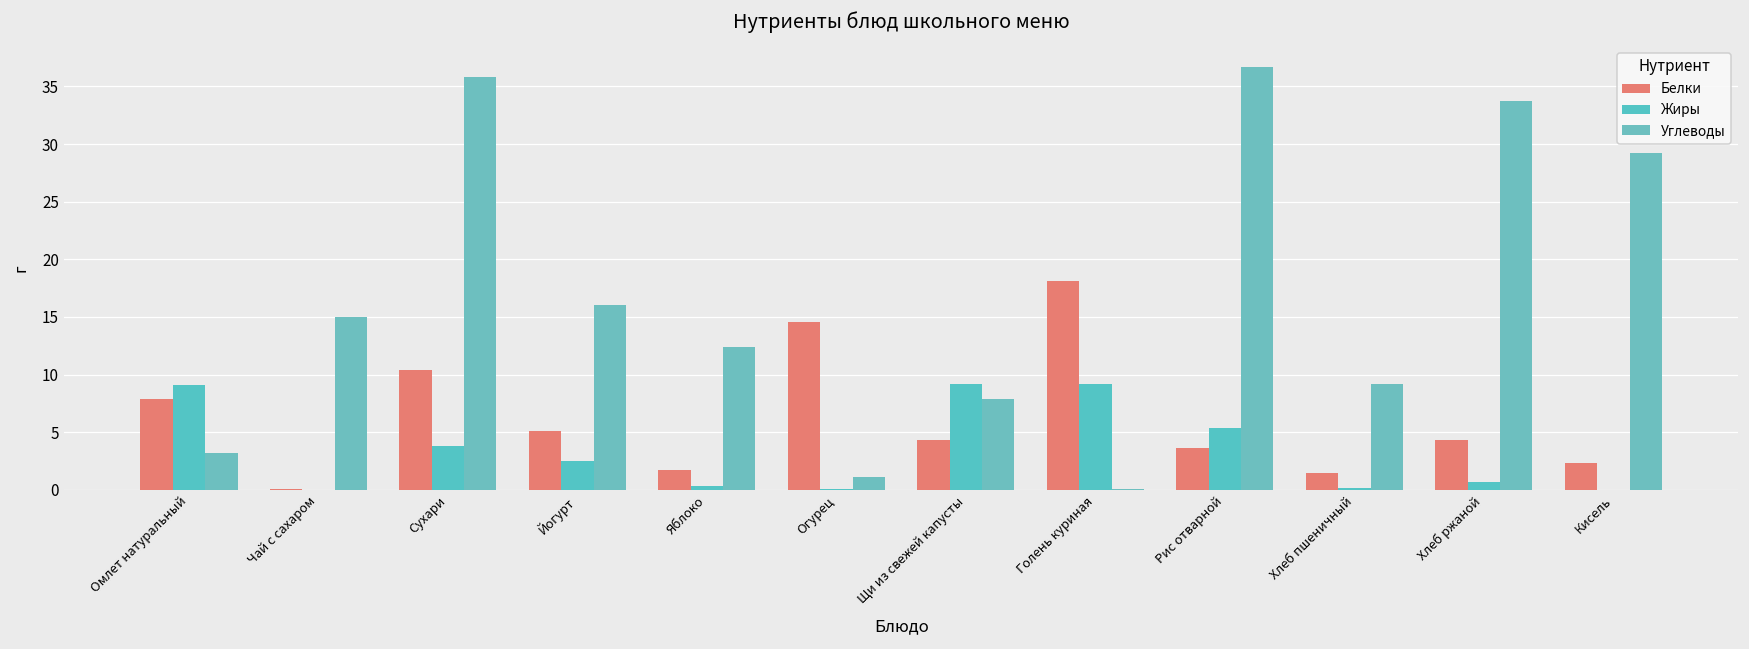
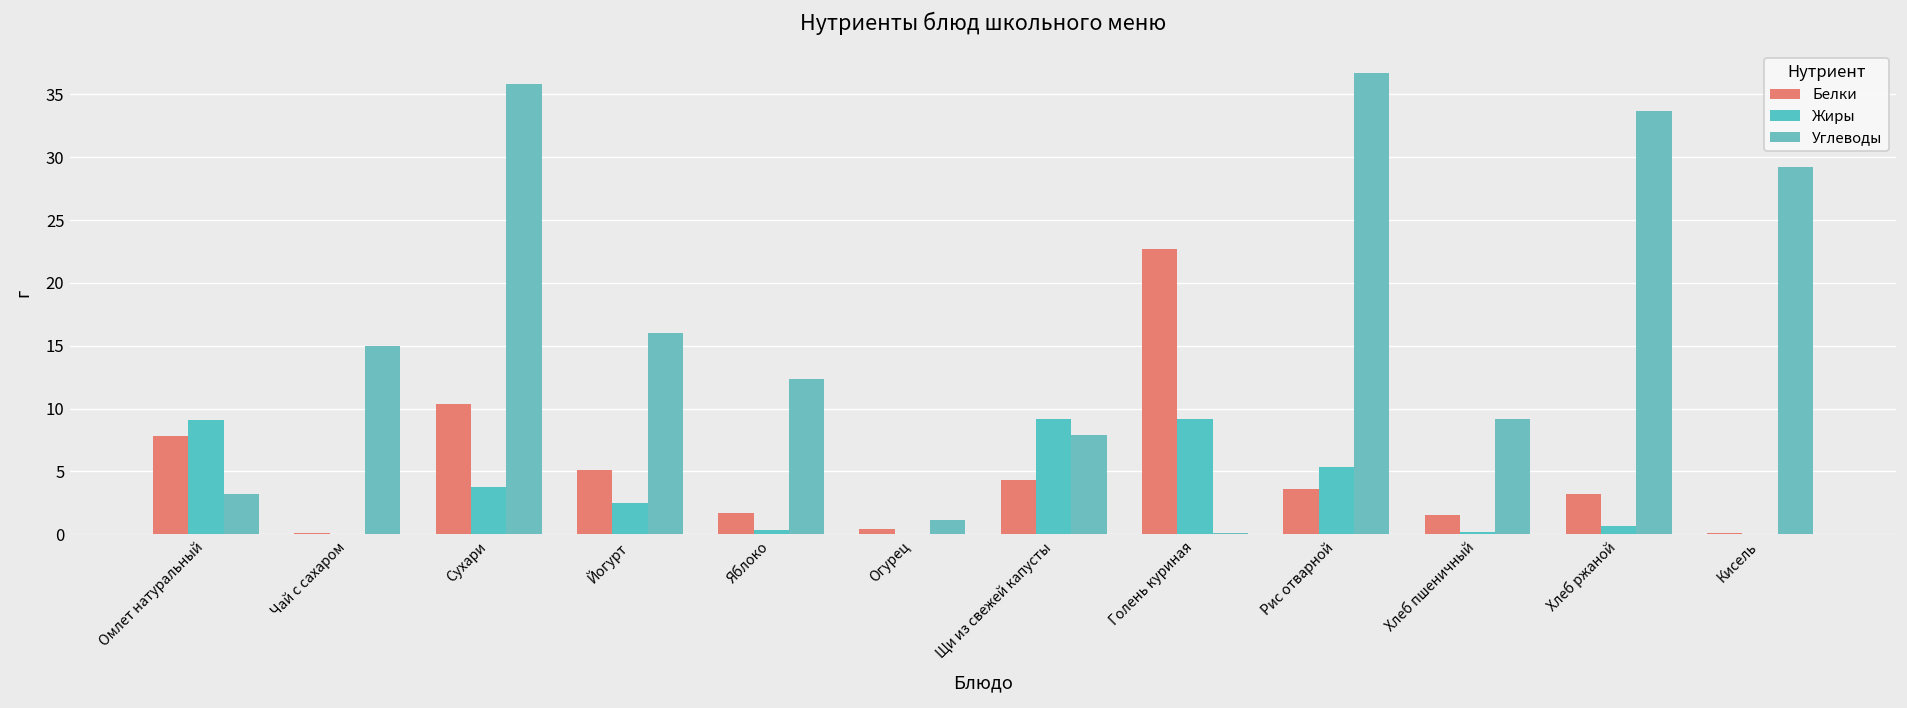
  {
    "Белки": {
      "Омлет натуральный": 7.9,
      "Сухари": 10.4,
      "Йогурт": 5.1,
      "Яблоко": 1.7,
-     "Огурец": 14.6,
+     "Огурец": 0.4,
      "Щи из свежей капусты": 4.3,
-     "Голень куриная": 18.1,
+     "Голень куриная": 22.7,
      "Рис отварной": 3.6,
      "Хлеб пшеничный": 1.5,
-     "Хлеб ржаной": 4.3,
-     "Кисель": 2.3
+     "Хлеб ржаной": 3.2,
+     "Кисель": 0.1
    }
  }
